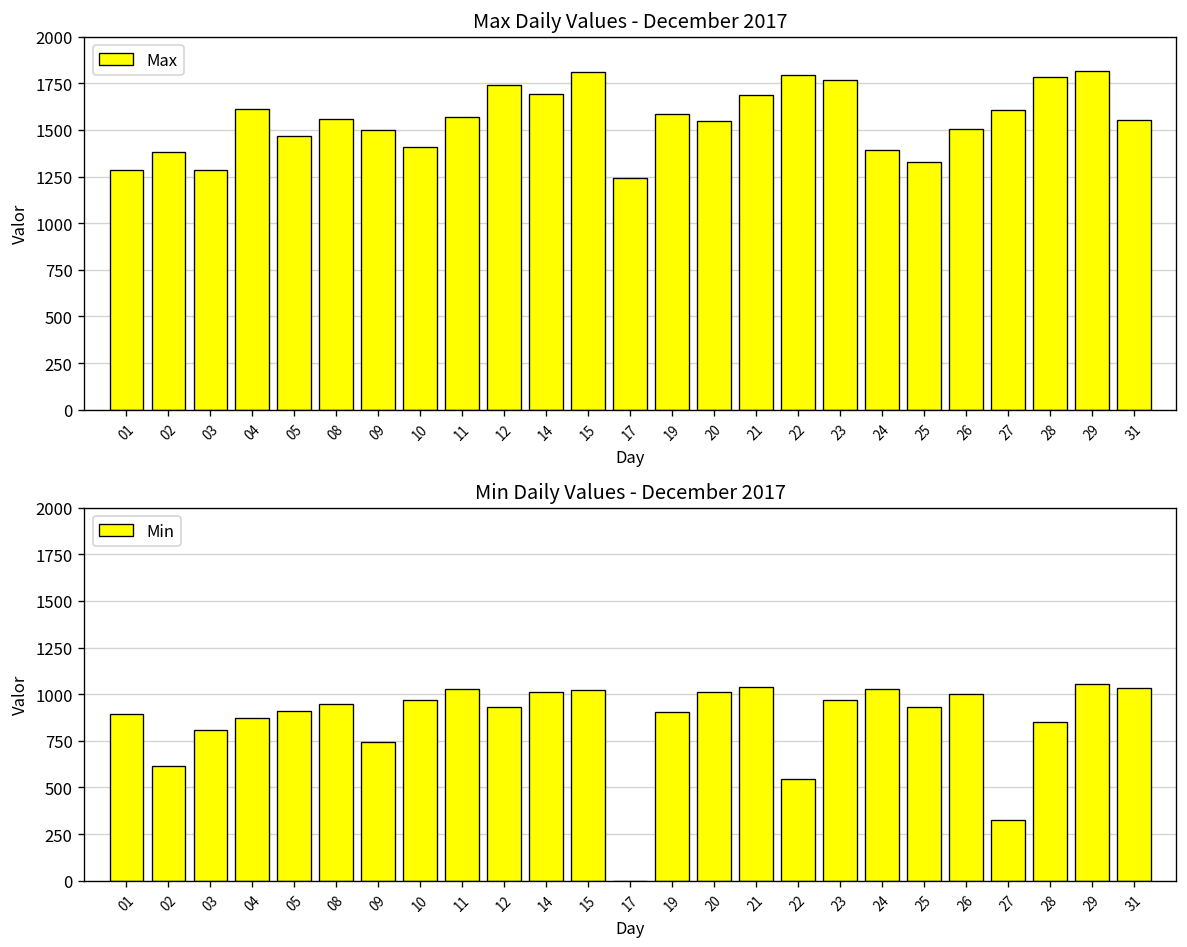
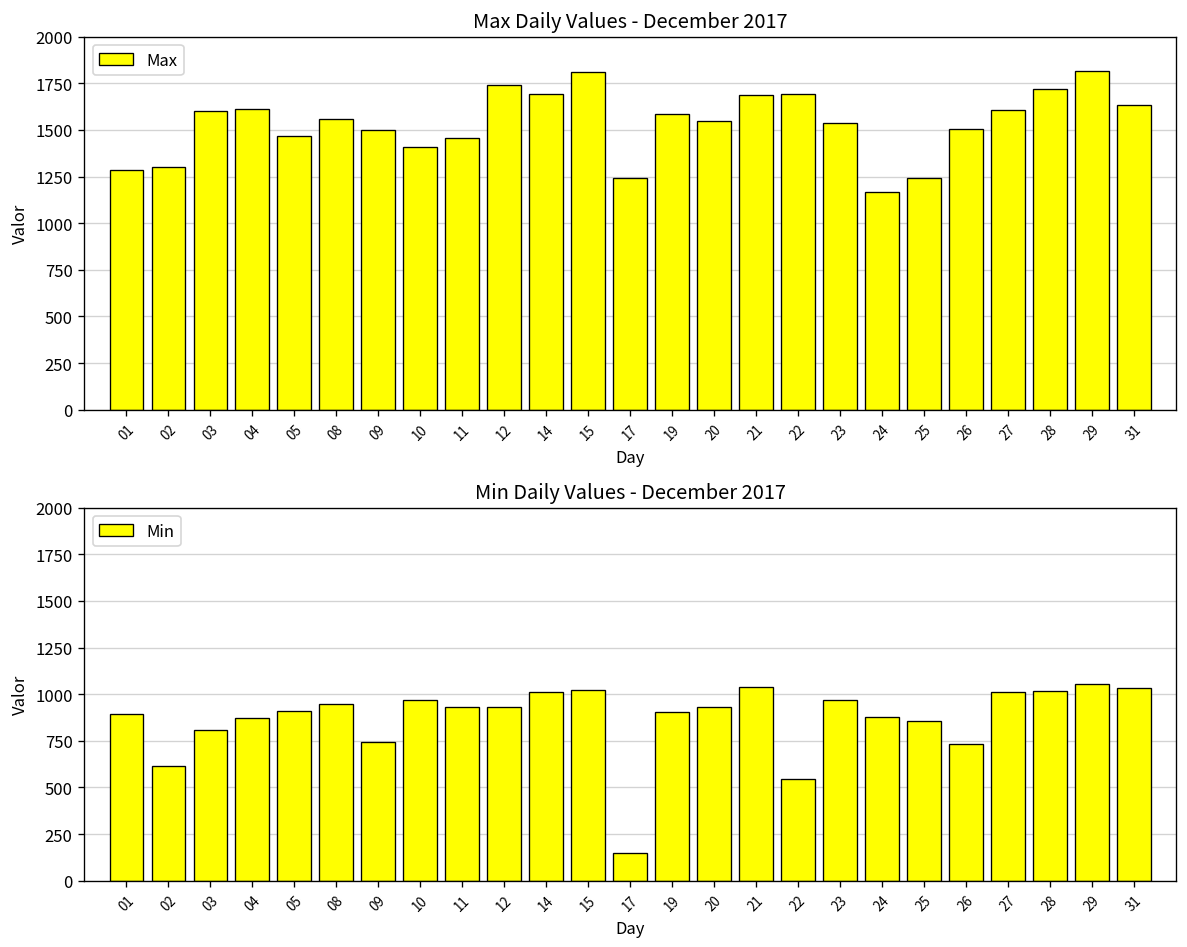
  {
    "Max Daily Values - December 2017": {
      "01": 1280,
-     "02": 1380,
-     "03": 1290,
+     "02": 1300,
+     "03": 1600,
      "04": 1610,
      "05": 1470,
      "08": 1560,
      "09": 1500,
      "10": 1410,
-     "11": 1570,
+     "11": 1450,
      "12": 1740,
      "14": 1690,
      "15": 1810,
      "17": 1240,
      "19": 1590,
      "20": 1550,
      "21": 1690,
-     "22": 1790,
-     "23": 1770,
-     "24": 1390,
-     "25": 1330,
+     "22": 1690,
+     "23": 1540,
+     "24": 1170,
+     "25": 1240,
      "26": 1510,
      "27": 1610,
-     "28": 1780,
+     "28": 1720,
      "29": 1820,
-     "31": 1550
+     "31": 1630
    },
    "Min Daily Values - December 2017": {
      "01": 890,
      "02": 620,
      "03": 810,
      "04": 870,
      "05": 910,
      "08": 950,
      "09": 740,
      "10": 970,
-     "11": 1030,
+     "11": 930,
      "12": 930,
      "14": 1010,
      "15": 1020,
-     "17": 0,
+     "17": 150,
      "19": 910,
-     "20": 1010,
+     "20": 930,
      "21": 1040,
      "22": 550,
      "23": 970,
-     "24": 1030,
-     "25": 930,
-     "26": 1000,
-     "27": 330,
-     "28": 850,
+     "24": 880,
+     "25": 850,
+     "26": 730,
+     "27": 1010,
+     "28": 1020,
      "29": 1050,
      "31": 1030
    }
  }
